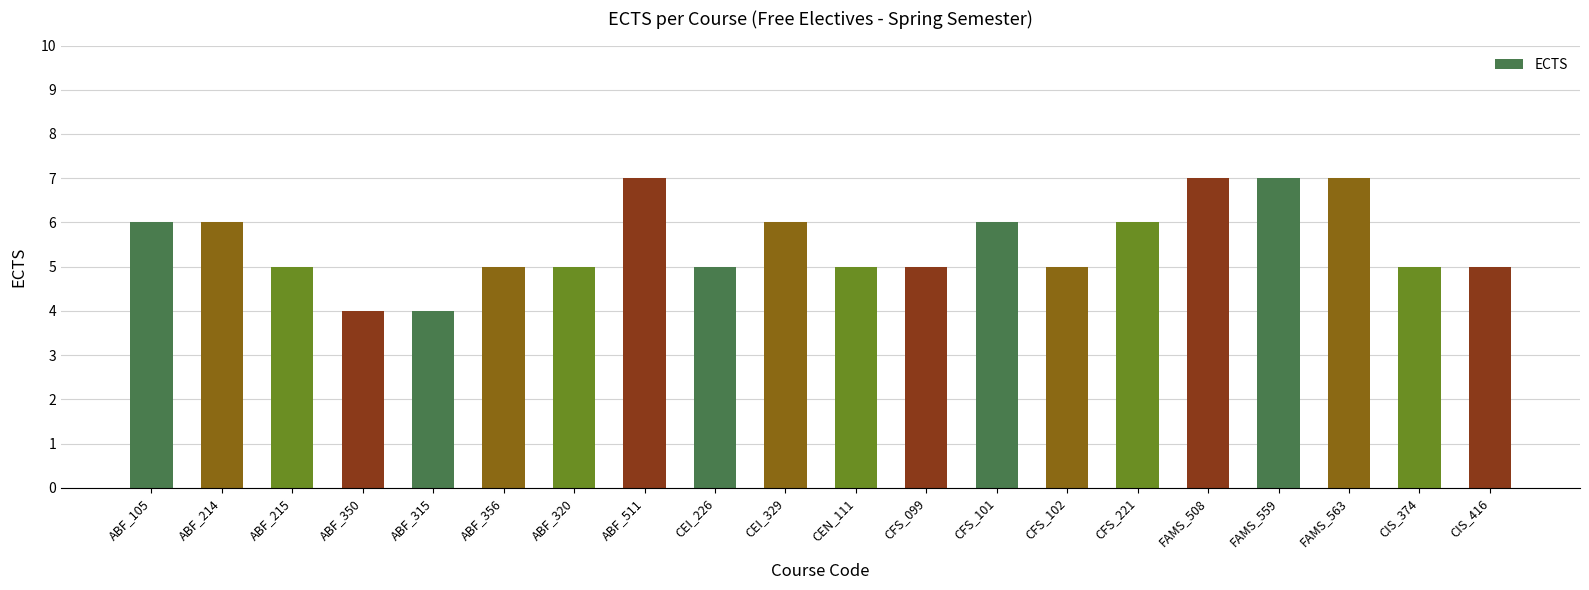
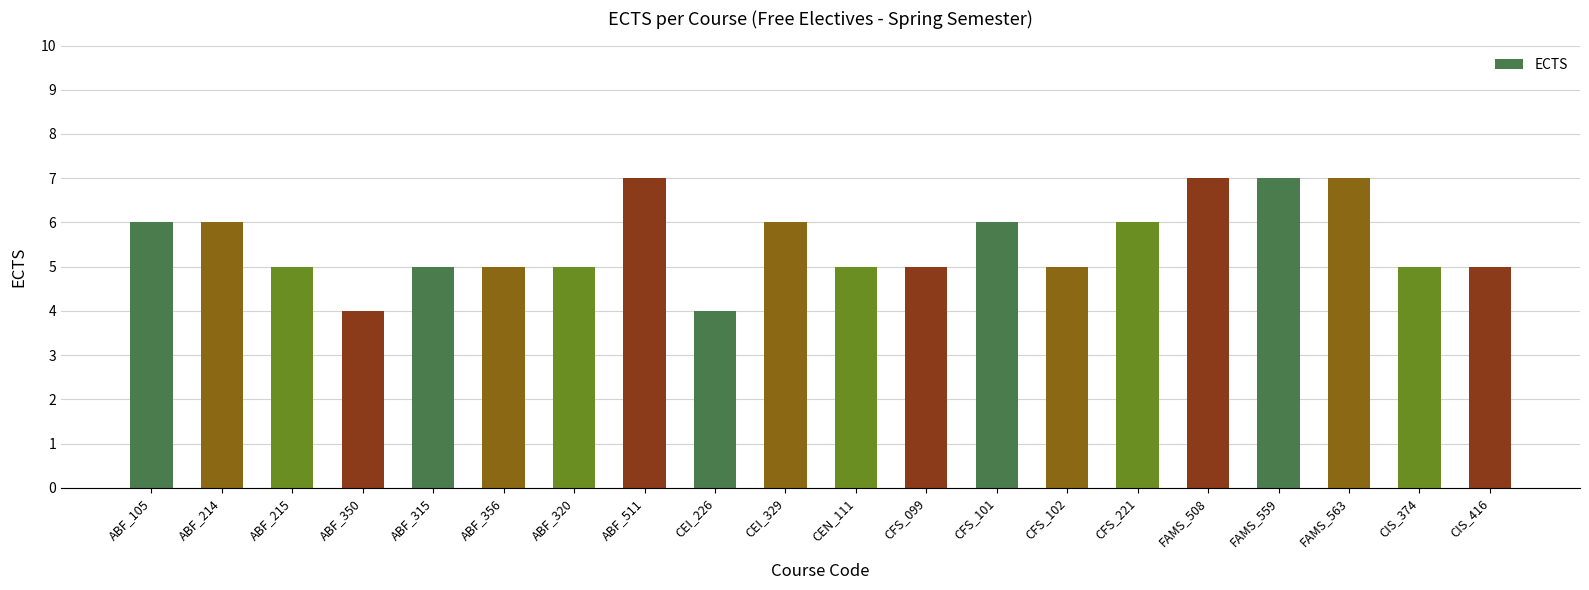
  {
    "ABF_105": 6,
    "ABF_214": 6,
    "ABF_215": 5,
    "ABF_350": 4,
-   "ABF_315": 4,
+   "ABF_315": 5,
    "ABF_356": 5,
    "ABF_320": 5,
    "ABF_511": 7,
-   "CEI_226": 5,
+   "CEI_226": 4,
    "CEI_329": 6,
    "CEN_111": 5,
    "CFS_099": 5,
    "CFS_101": 6,
    "CFS_102": 5,
    "CFS_221": 6,
    "FAMS_508": 7,
    "FAMS_559": 7,
    "FAMS_563": 7,
    "CIS_374": 5,
    "CIS_416": 5
  }
